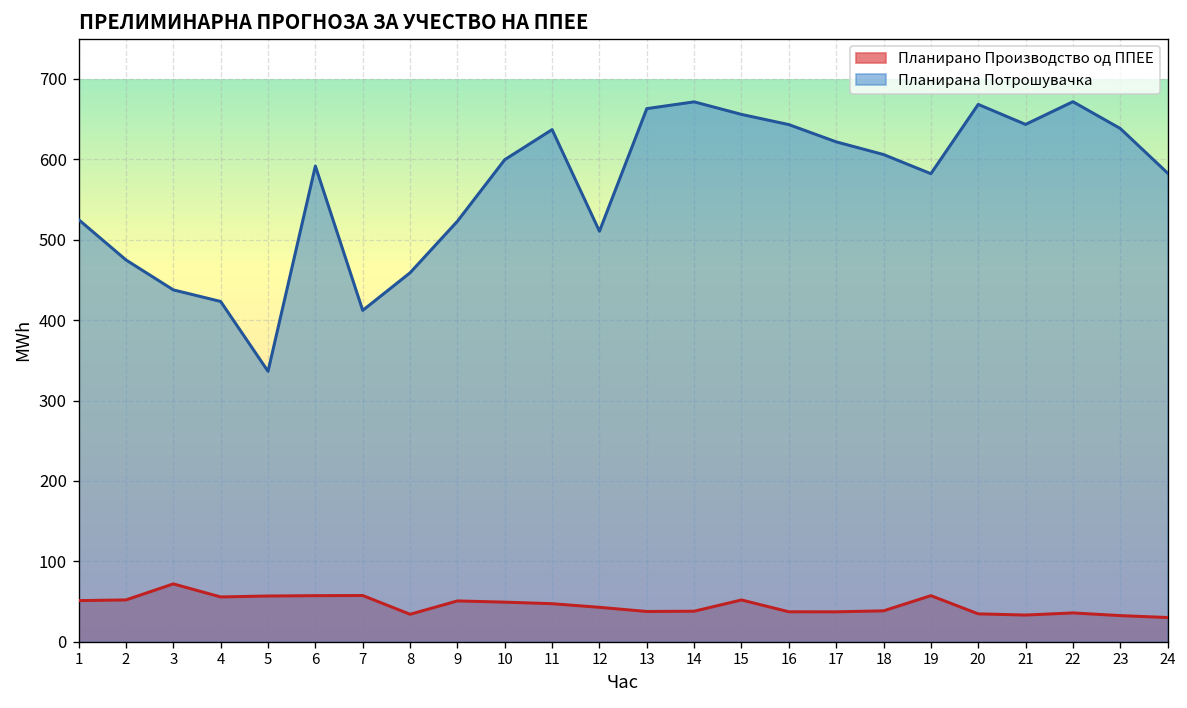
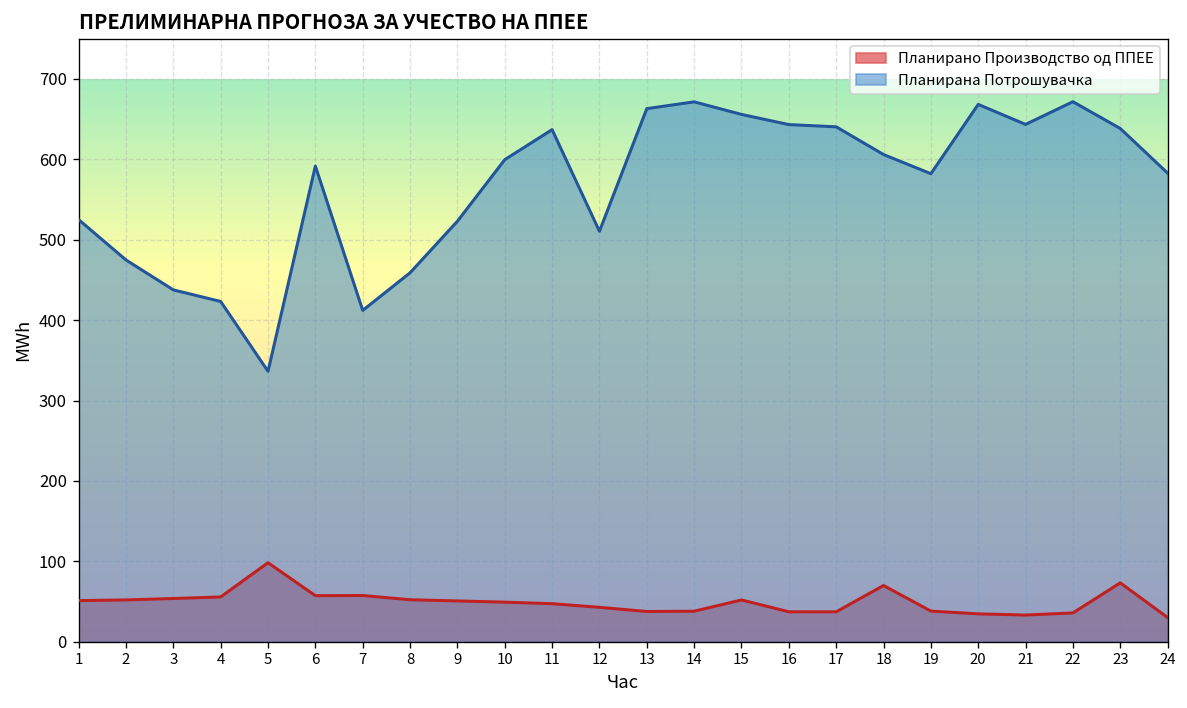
  {
    "Планирано Производство од ППЕЕ": {
      "1": 50,
      "2": 50,
-     "3": 70,
+     "3": 50,
      "4": 60,
-     "5": 60,
+     "5": 100,
      "6": 60,
      "7": 60,
-     "8": 30,
+     "8": 50,
      "9": 50,
      "10": 50,
      "11": 50,
      "12": 40,
      "13": 40,
      "14": 40,
      "15": 50,
      "16": 40,
      "17": 40,
-     "18": 40,
-     "19": 60,
+     "18": 70,
+     "19": 40,
      "20": 30,
      "21": 30,
      "22": 40,
-     "23": 30,
+     "23": 70,
      "24": 30
    },
    "Планирана Потрошувачка": {
      "1": 530,
      "2": 470,
      "3": 440,
      "4": 420,
      "5": 340,
      "6": 590,
      "7": 410,
      "8": 460,
      "9": 520,
      "10": 600,
      "11": 640,
      "12": 510,
      "13": 660,
      "14": 670,
      "15": 660,
      "16": 640,
-     "17": 620,
+     "17": 640,
      "18": 610,
      "19": 580,
      "20": 670,
      "21": 640,
      "22": 670,
      "23": 640,
      "24": 580
    }
  }
